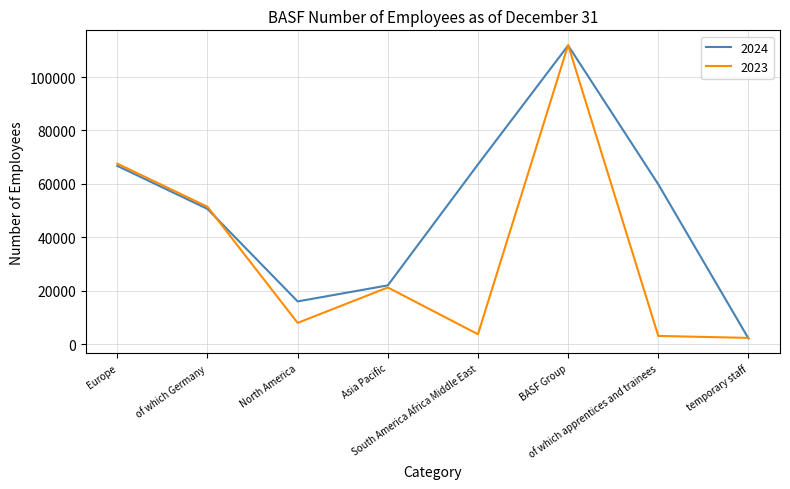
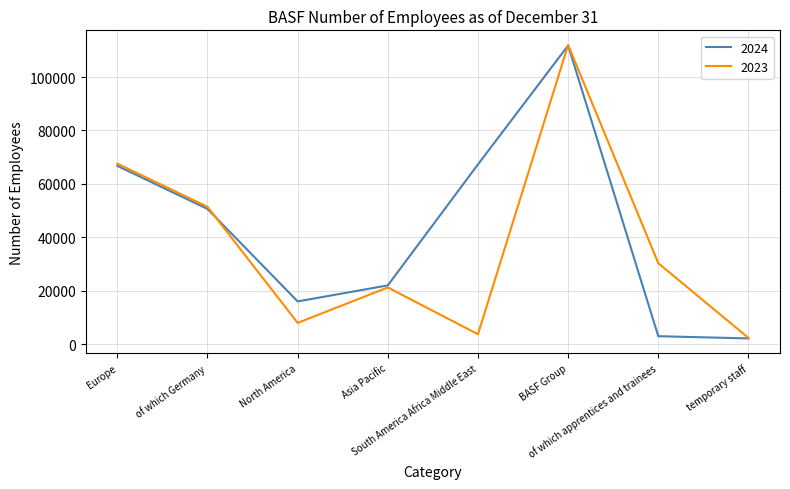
  {
    "2024": {
      "North America": 16000,
      "South America Africa Middle East": 67000,
-     "of which apprentices and trainees": 60000
+     "of which apprentices and trainees": 3000
    },
    "2023": {
      "North America": 8000,
      "South America Africa Middle East": 4000,
-     "of which apprentices and trainees": 3000
+     "of which apprentices and trainees": 30000
    }
  }
